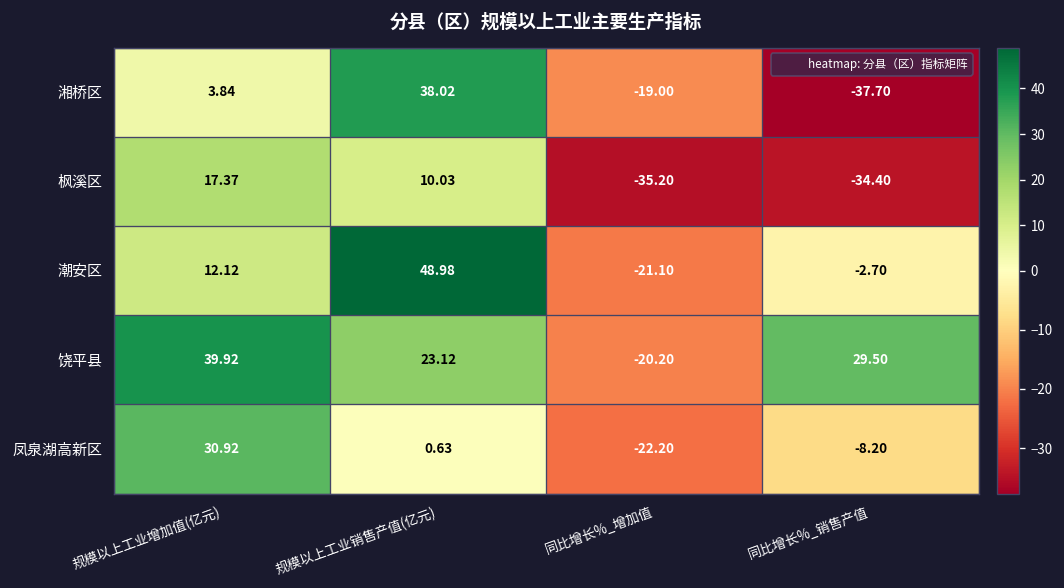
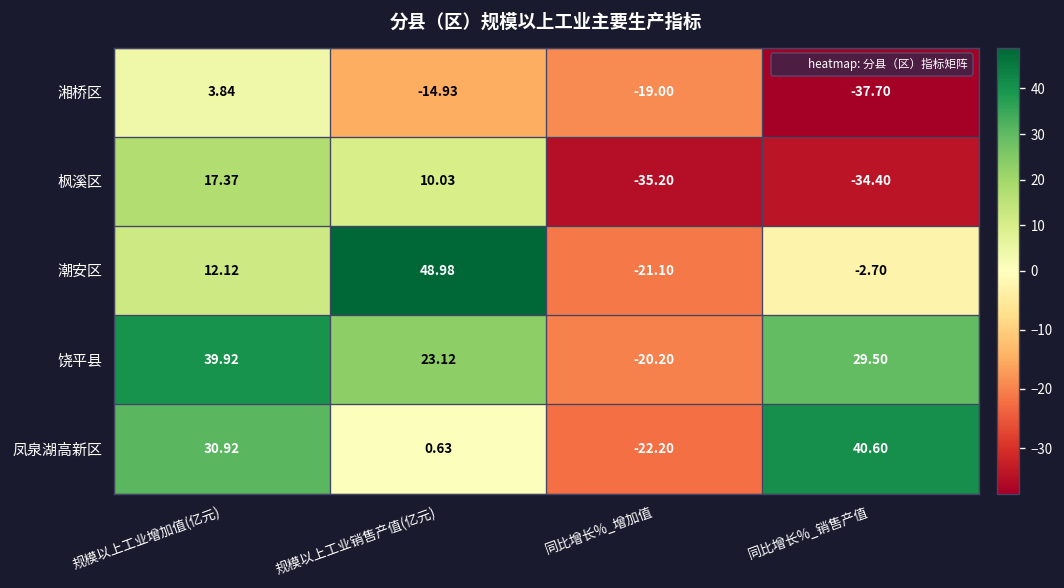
  {
    "湘桥区": {
      "规模以上工业增加值(亿元)": 3.84,
-     "规模以上工业销售产值(亿元)": 38.02,
+     "规模以上工业销售产值(亿元)": -14.93,
      "同比增长%_增加值": -19.00,
      "同比增长%_销售产值": -37.70
    },
    "枫溪区": {
      "规模以上工业增加值(亿元)": 17.37,
      "规模以上工业销售产值(亿元)": 10.03,
      "同比增长%_增加值": -35.20,
      "同比增长%_销售产值": -34.40
    },
    "潮安区": {
      "规模以上工业增加值(亿元)": 12.12,
      "规模以上工业销售产值(亿元)": 48.98,
      "同比增长%_增加值": -21.10,
      "同比增长%_销售产值": -2.70
    },
    "饶平县": {
      "规模以上工业增加值(亿元)": 39.92,
      "规模以上工业销售产值(亿元)": 23.12,
      "同比增长%_增加值": -20.20,
      "同比增长%_销售产值": 29.50
    },
    "凤泉湖高新区": {
      "规模以上工业增加值(亿元)": 30.92,
      "规模以上工业销售产值(亿元)": 0.63,
      "同比增长%_增加值": -22.20,
-     "同比增长%_销售产值": -8.20
+     "同比增长%_销售产值": 40.60
    }
  }
